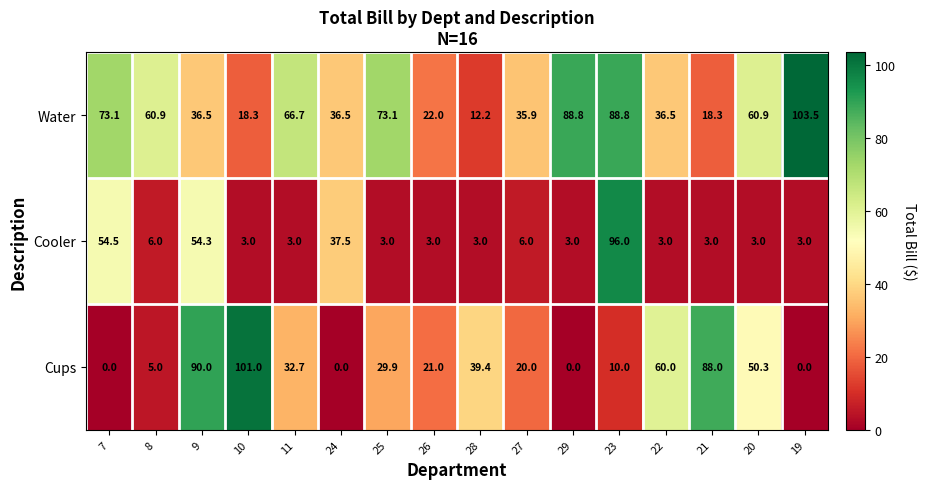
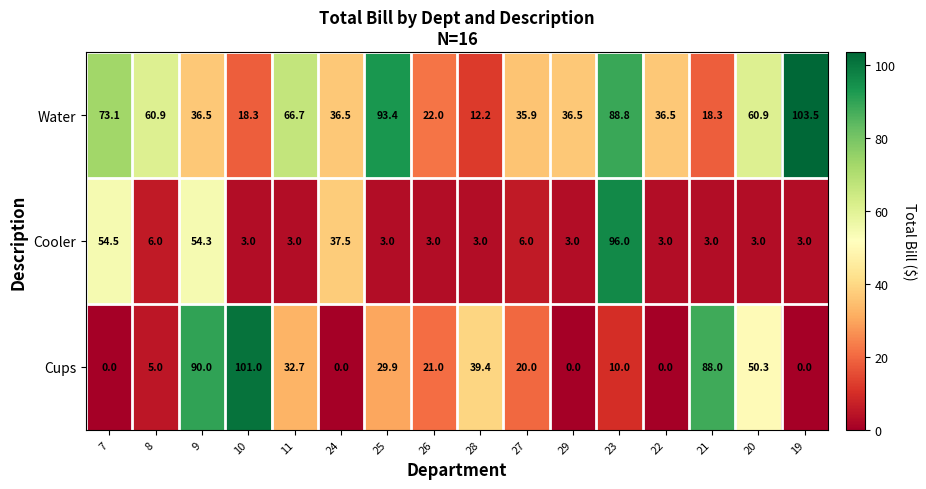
  {
    "Water": {
      "7": 73.1,
      "8": 60.9,
      "9": 36.5,
      "10": 18.3,
      "11": 66.7,
      "24": 36.5,
-     "25": 73.1,
+     "25": 93.4,
      "26": 22.0,
      "28": 12.2,
      "27": 35.9,
-     "29": 88.8,
+     "29": 36.5,
      "23": 88.8,
      "22": 36.5,
      "21": 18.3,
      "20": 60.9,
      "19": 103.5
    },
    "Cooler": {
      "7": 54.5,
      "8": 6.0,
      "9": 54.3,
      "10": 3.0,
      "11": 3.0,
      "24": 37.5,
      "25": 3.0,
      "26": 3.0,
      "28": 3.0,
      "27": 6.0,
      "29": 3.0,
      "23": 96.0,
      "22": 3.0,
      "21": 3.0,
      "20": 3.0,
      "19": 3.0
    },
    "Cups": {
      "7": 0.0,
      "8": 5.0,
      "9": 90.0,
      "10": 101.0,
      "11": 32.7,
      "24": 0.0,
      "25": 29.9,
      "26": 21.0,
      "28": 39.4,
      "27": 20.0,
      "29": 0.0,
      "23": 10.0,
-     "22": 60.0,
+     "22": 0.0,
      "21": 88.0,
      "20": 50.3,
      "19": 0.0
    }
  }
